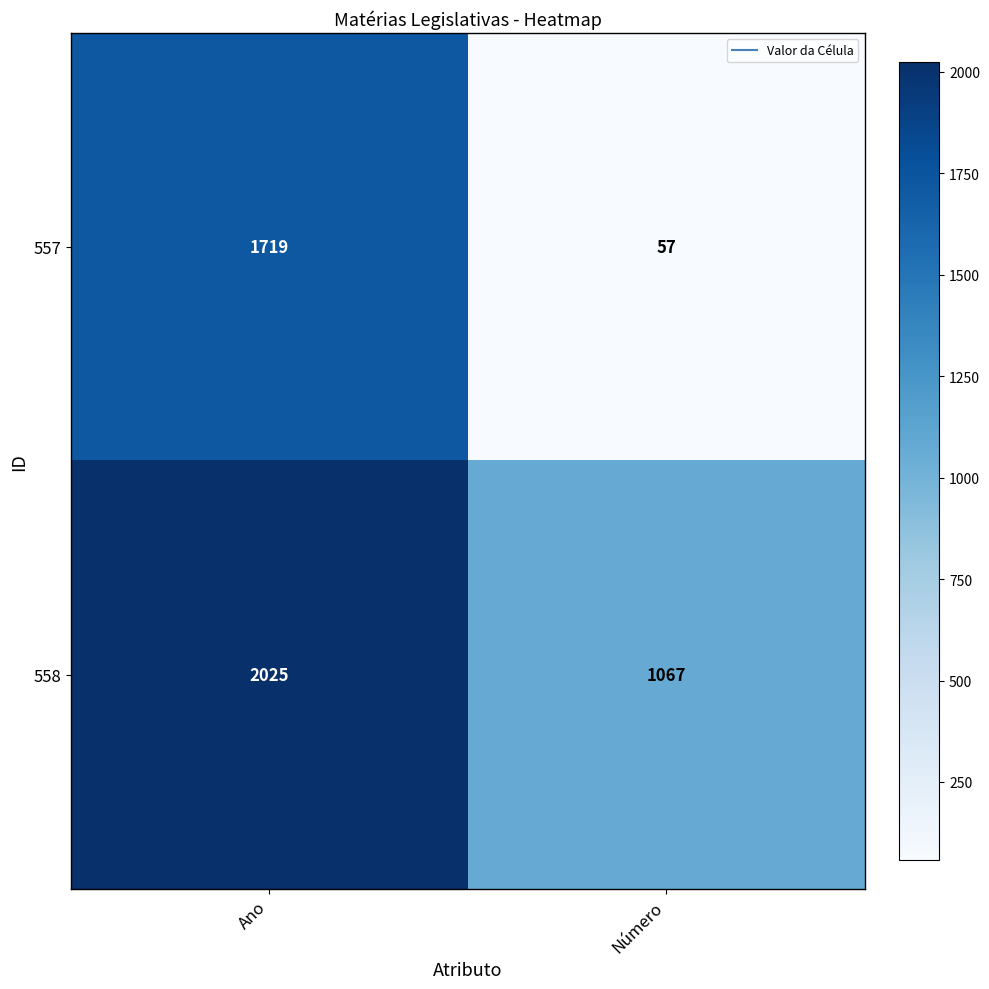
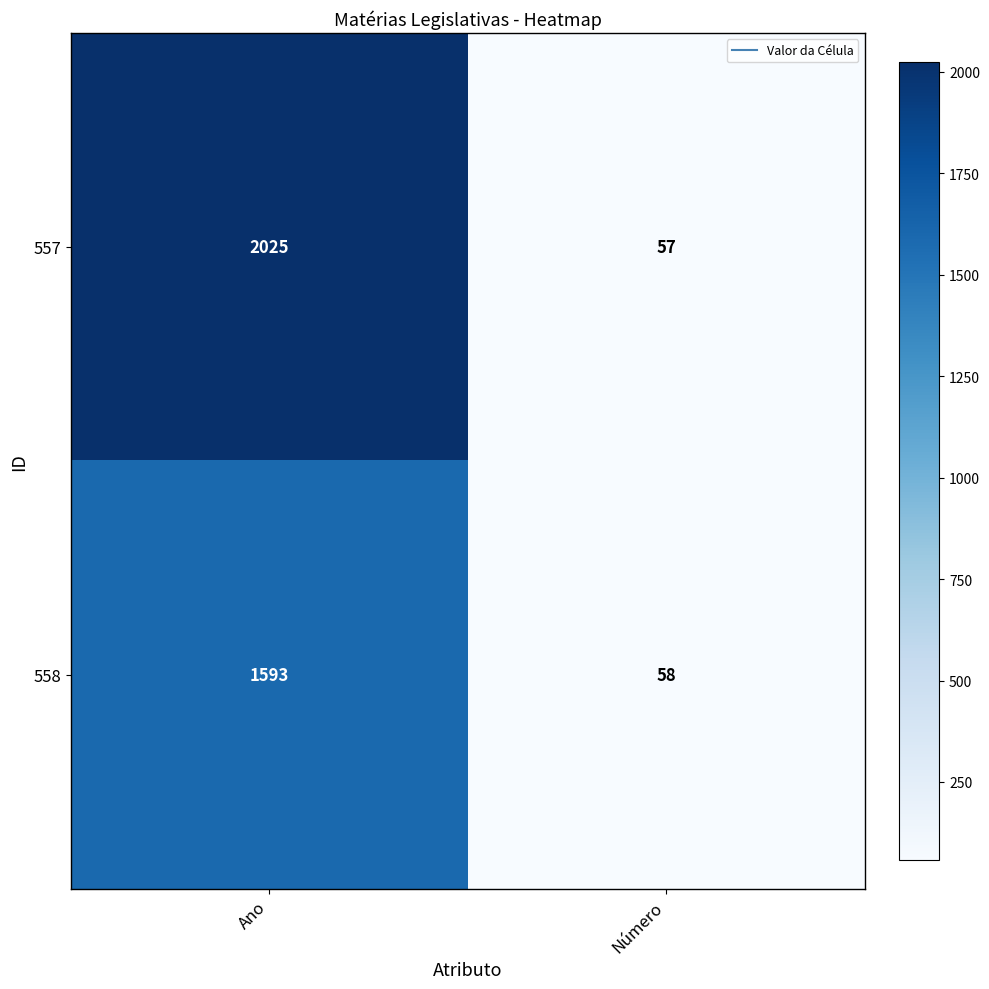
  {
    "557": {
-     "Ano": 1719,
+     "Ano": 2025,
      "Número": 57
    },
    "558": {
-     "Ano": 2025,
-     "Número": 1067
+     "Ano": 1593,
+     "Número": 58
    }
  }
